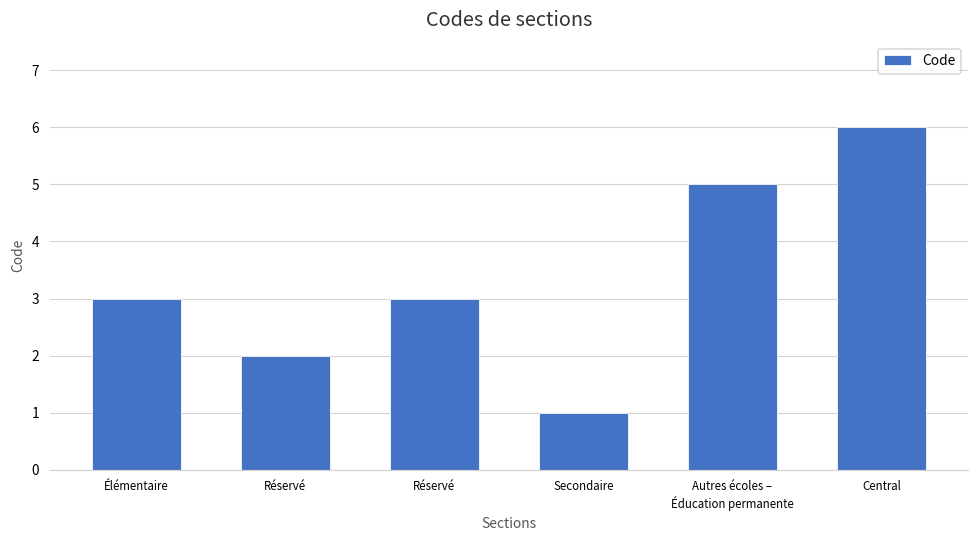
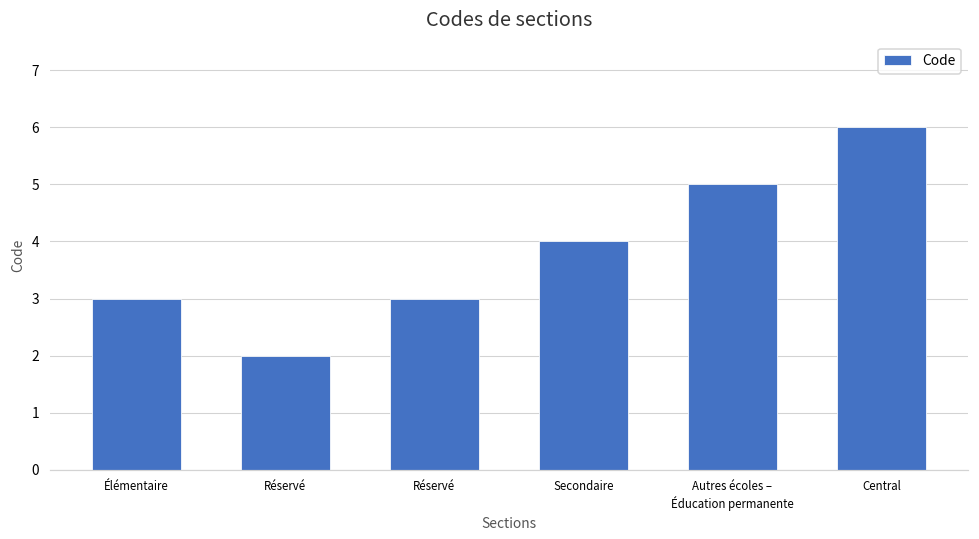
  {
    "Élémentaire": 3,
-   "Secondaire": 1,
+   "Secondaire": 4,
    "Autres écoles – Éducation permanente": 5,
    "Central": 6
  }
